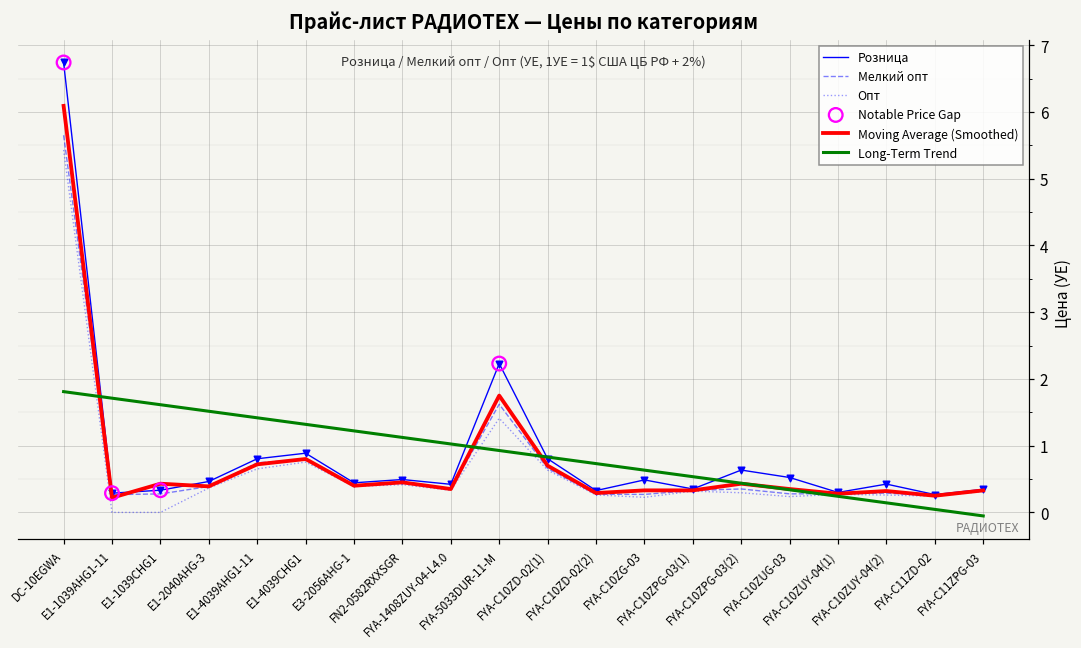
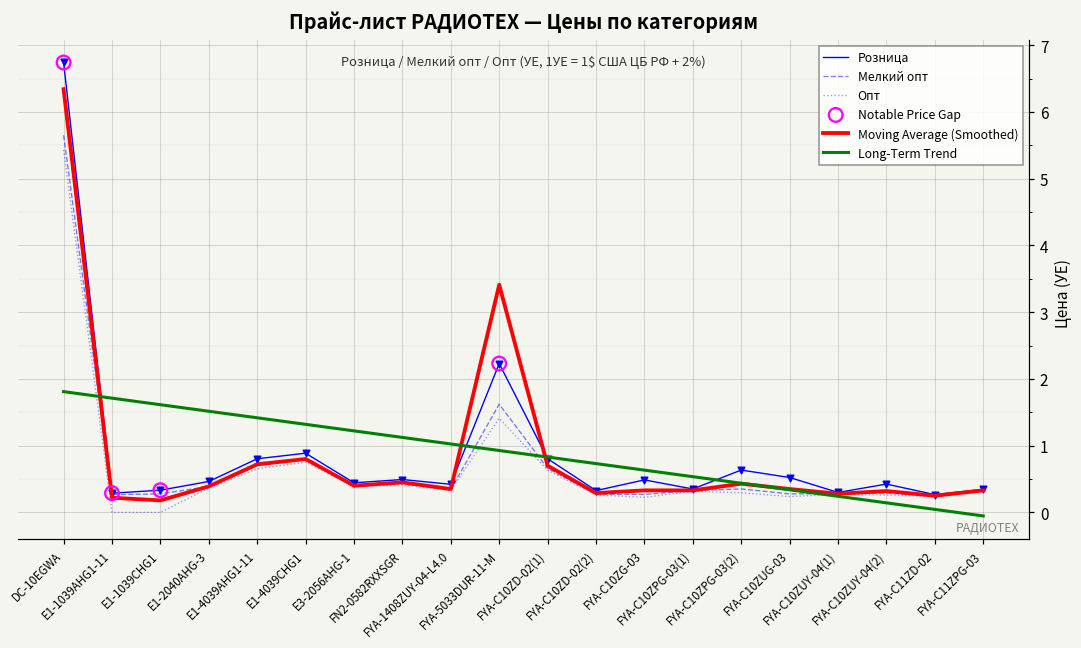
  {
    "Moving Average (Smoothed)": {
-     "DC-10EGWA": 6.1,
+     "DC-10EGWA": 6.3,
      "E1-1039AHG1-11": 0.2,
-     "E1-1039CHG1": 0.4,
-     "FYA-5033DUR-11-M": 1.8,
+     "E1-1039CHG1": 0.2,
+     "FYA-5033DUR-11-M": 3.4,
      "FYA-C10ZG-03": 0.3
    },
    "Long-Term Trend": {
      "DC-10EGWA": 1.8,
      "E1-1039AHG1-11": 1.7,
      "E1-1039CHG1": 1.6,
      "E1-2040AHG-3": 1.5,
      "E1-4039AHG1-11": 1.4,
      "E1-4039CHG1": 1.3,
      "E3-2056AHG-1": 1.2,
      "FN2-0582RXXSGR": 1.1,
      "FYA-1408ZUY-04-L4.0": 1.0,
      "FYA-5033DUR-11-M": 0.9,
      "FYA-C10ZD-02(2)": 0.7,
      "FYA-C10ZG-03": 0.6,
      "FYA-C10ZPG-03(1)": 0.5,
      "FYA-C10ZUY-04(2)": 0.1,
      "FYA-C11ZD-02": 0.0,
      "FYA-C11ZPG-03": -0.1
    }
  }
